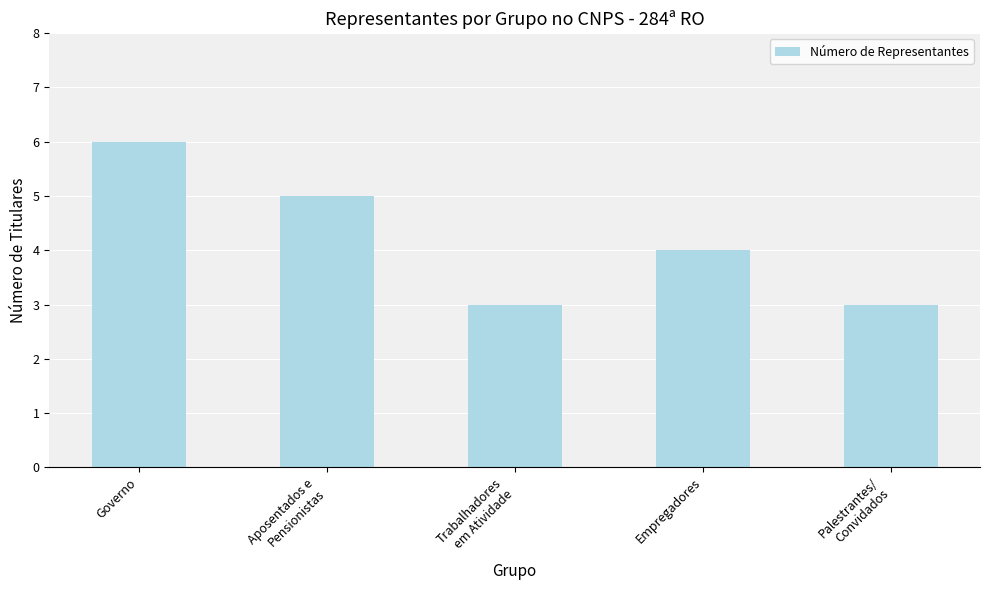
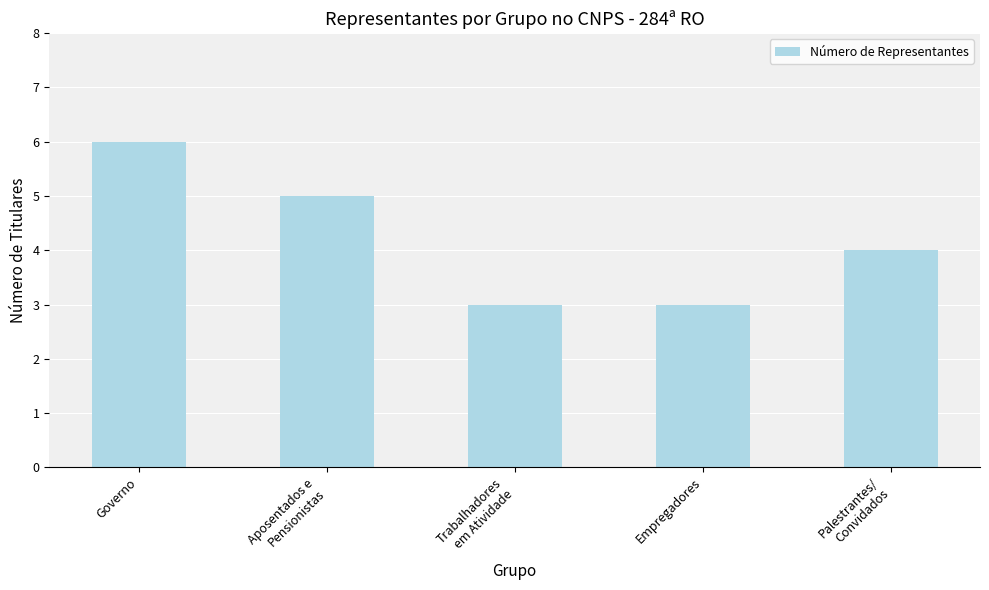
  {
    "Governo": 6,
    "Aposentados e Pensionistas": 5,
    "Trabalhadores em Atividade": 3,
-   "Empregadores": 4,
-   "Palestrantes/ Convidados": 3
+   "Empregadores": 3,
+   "Palestrantes/ Convidados": 4
  }
